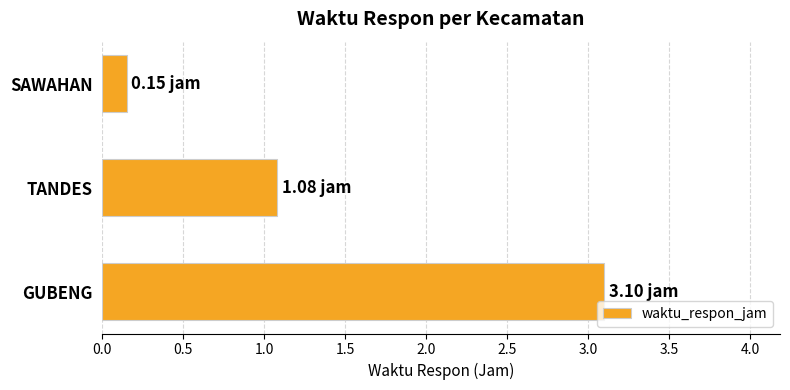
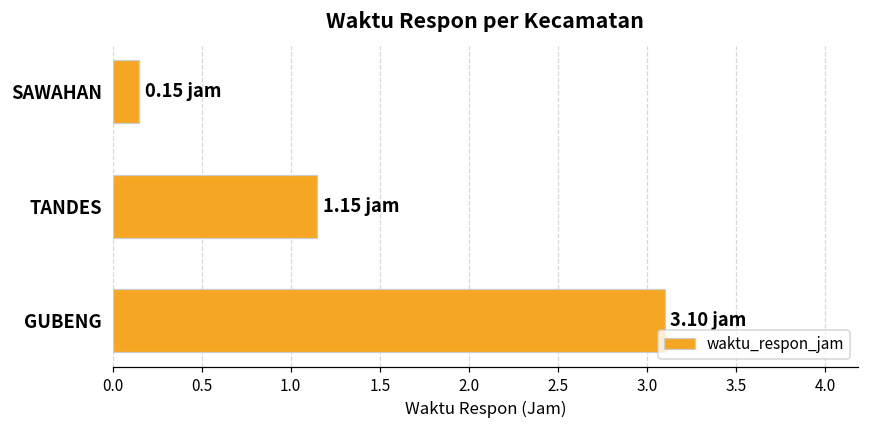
  {
    "SAWAHAN": 0.15,
-   "TANDES": 1.08,
+   "TANDES": 1.15,
    "GUBENG": 3.10
  }
